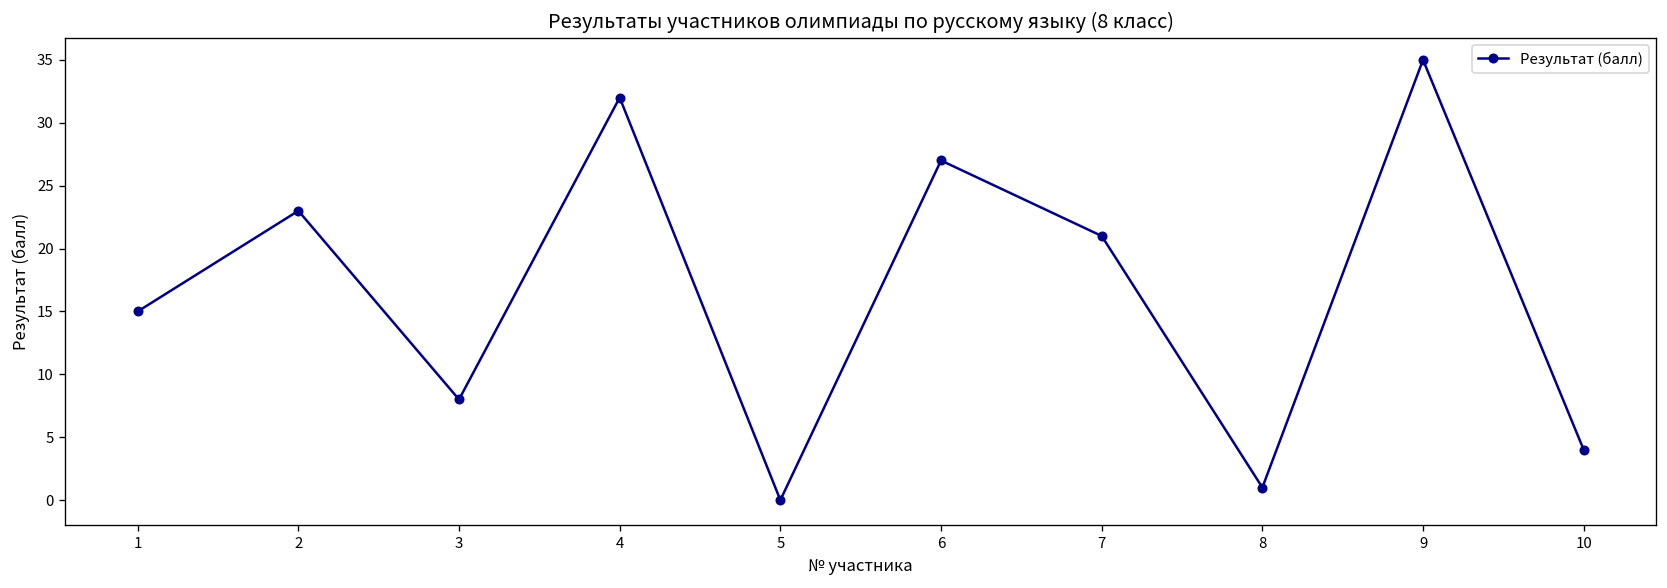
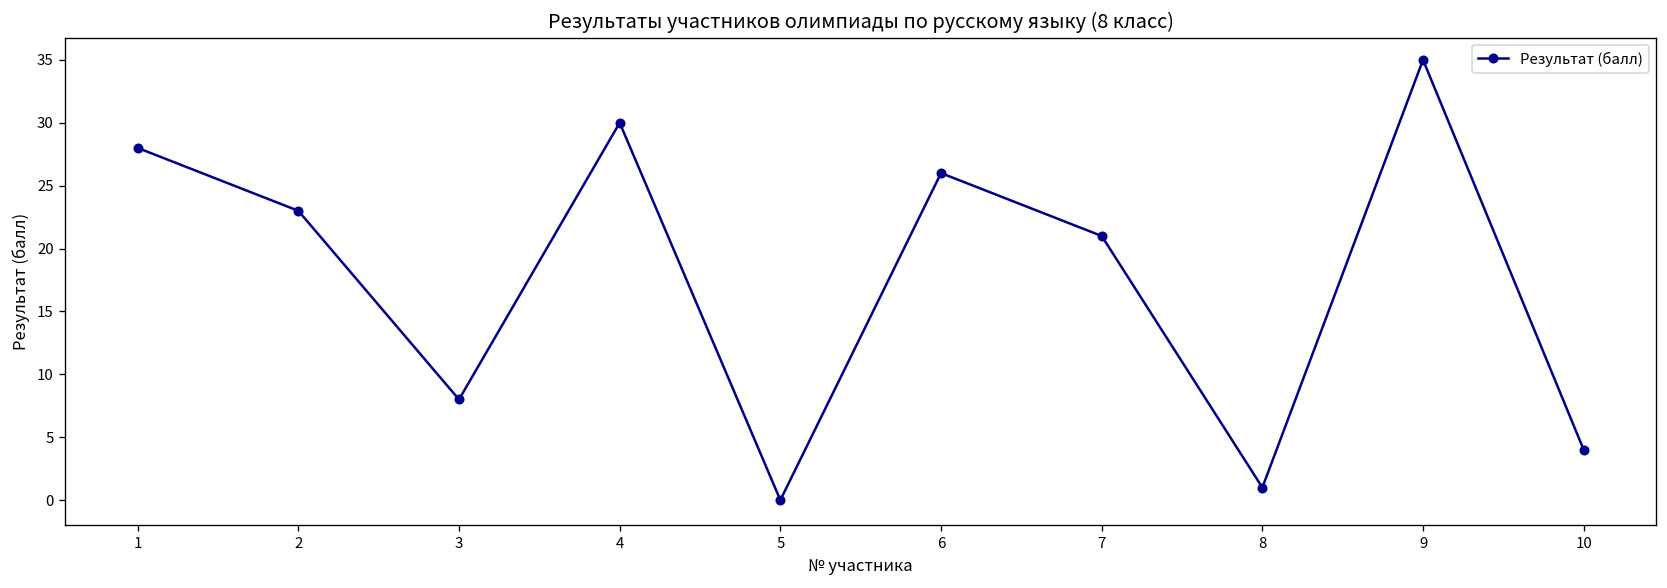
  {
-   "1": 15,
+   "1": 28,
    "2": 23,
    "3": 8,
-   "4": 32,
+   "4": 30,
    "5": 0,
-   "6": 27,
+   "6": 26,
    "7": 21,
    "8": 1,
    "9": 35,
    "10": 4
  }
